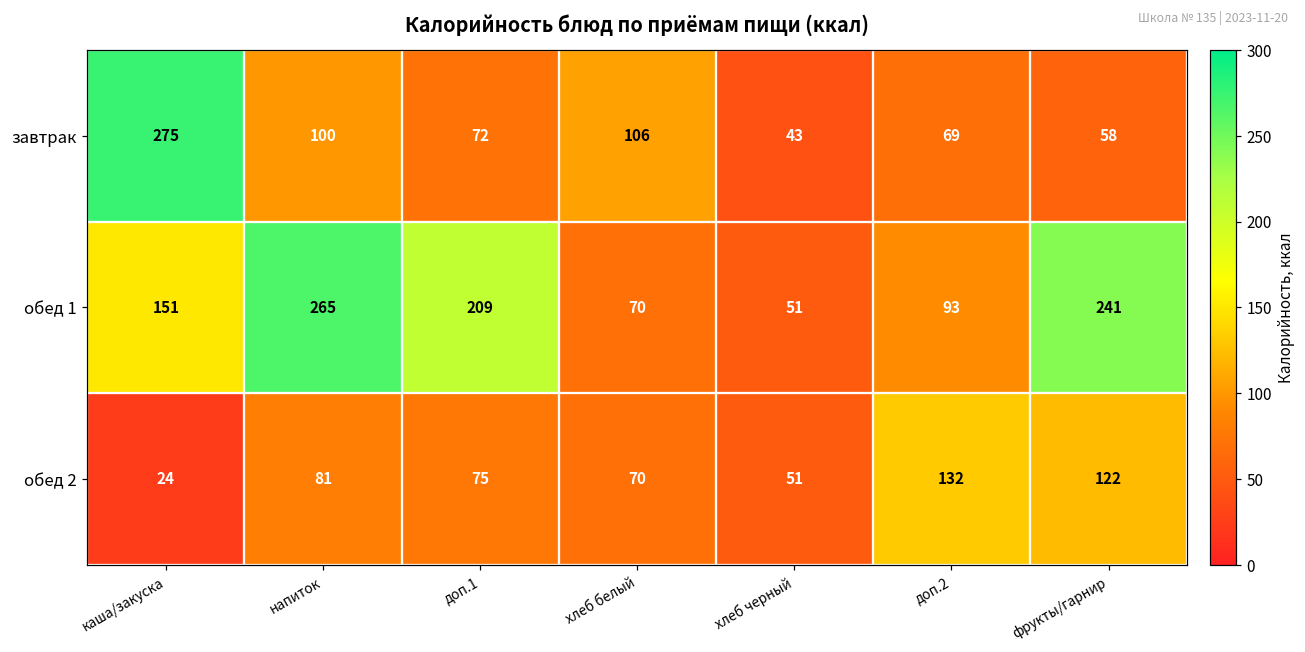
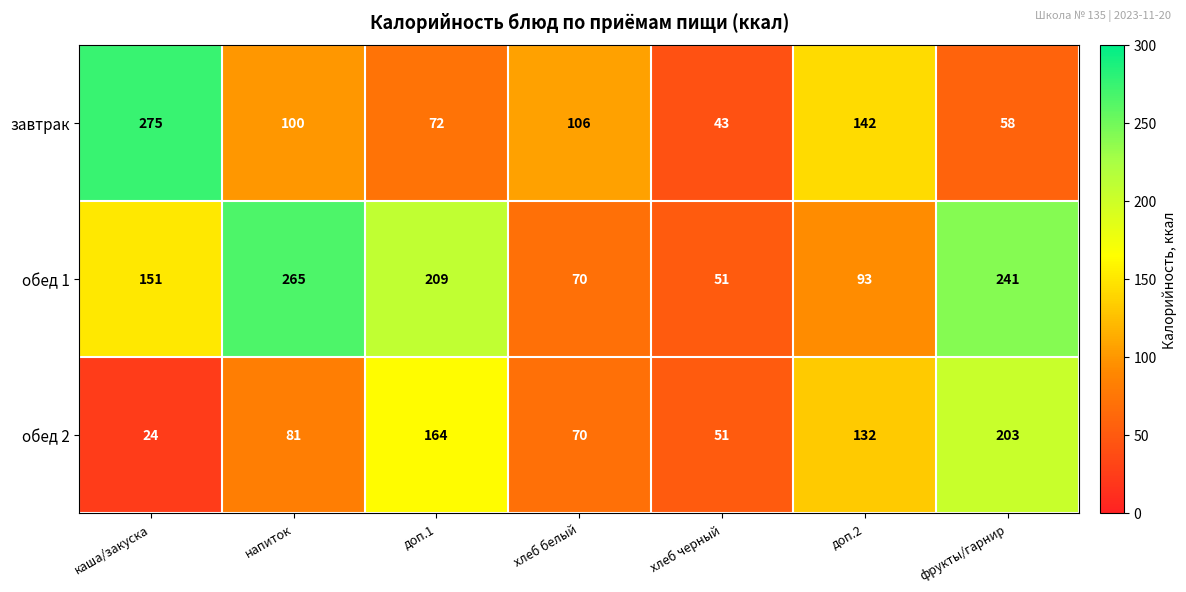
  {
    "завтрак": {
      "каша/закуска": 275,
      "напиток": 100,
      "доп.1": 72,
      "хлеб белый": 106,
      "хлеб черный": 43,
-     "доп.2": 69,
+     "доп.2": 142,
      "фрукты/гарнир": 58
    },
    "обед 1": {
      "каша/закуска": 151,
      "напиток": 265,
      "доп.1": 209,
      "хлеб белый": 70,
      "хлеб черный": 51,
      "доп.2": 93,
      "фрукты/гарнир": 241
    },
    "обед 2": {
      "каша/закуска": 24,
      "напиток": 81,
-     "доп.1": 75,
+     "доп.1": 164,
      "хлеб белый": 70,
      "хлеб черный": 51,
      "доп.2": 132,
-     "фрукты/гарнир": 122
+     "фрукты/гарнир": 203
    }
  }
